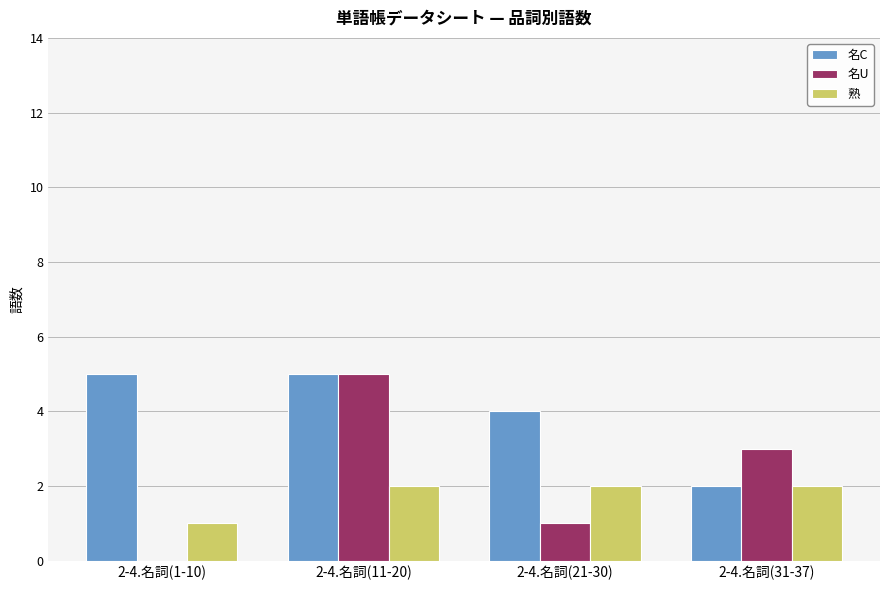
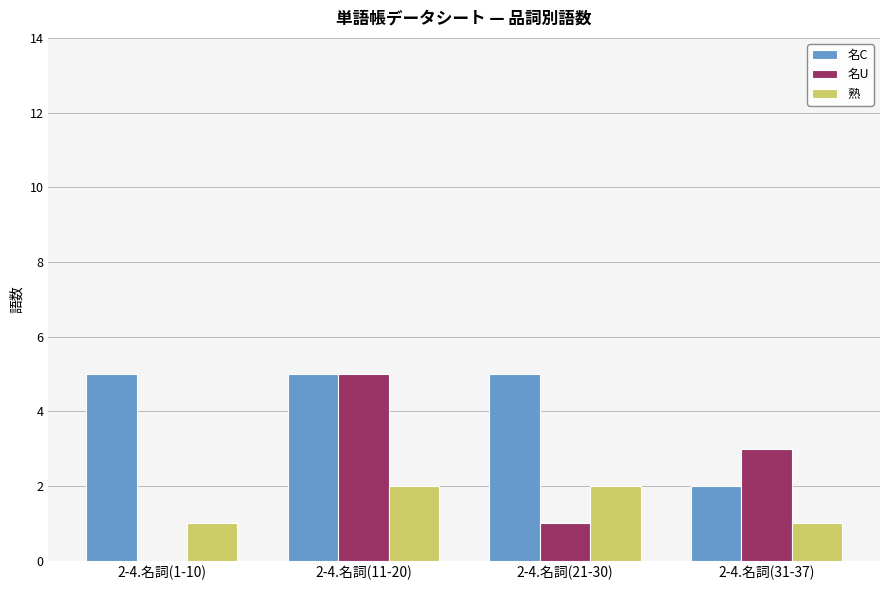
  {
    "名C": {
      "2-4.名詞(1-10)": 5,
      "2-4.名詞(11-20)": 5,
-     "2-4.名詞(21-30)": 4,
+     "2-4.名詞(21-30)": 5,
      "2-4.名詞(31-37)": 2
    },
    "名U": {
      "2-4.名詞(1-10)": 0,
      "2-4.名詞(11-20)": 5,
      "2-4.名詞(21-30)": 1,
      "2-4.名詞(31-37)": 3
    },
    "熟": {
      "2-4.名詞(1-10)": 1,
      "2-4.名詞(11-20)": 2,
      "2-4.名詞(21-30)": 2,
-     "2-4.名詞(31-37)": 2
+     "2-4.名詞(31-37)": 1
    }
  }
